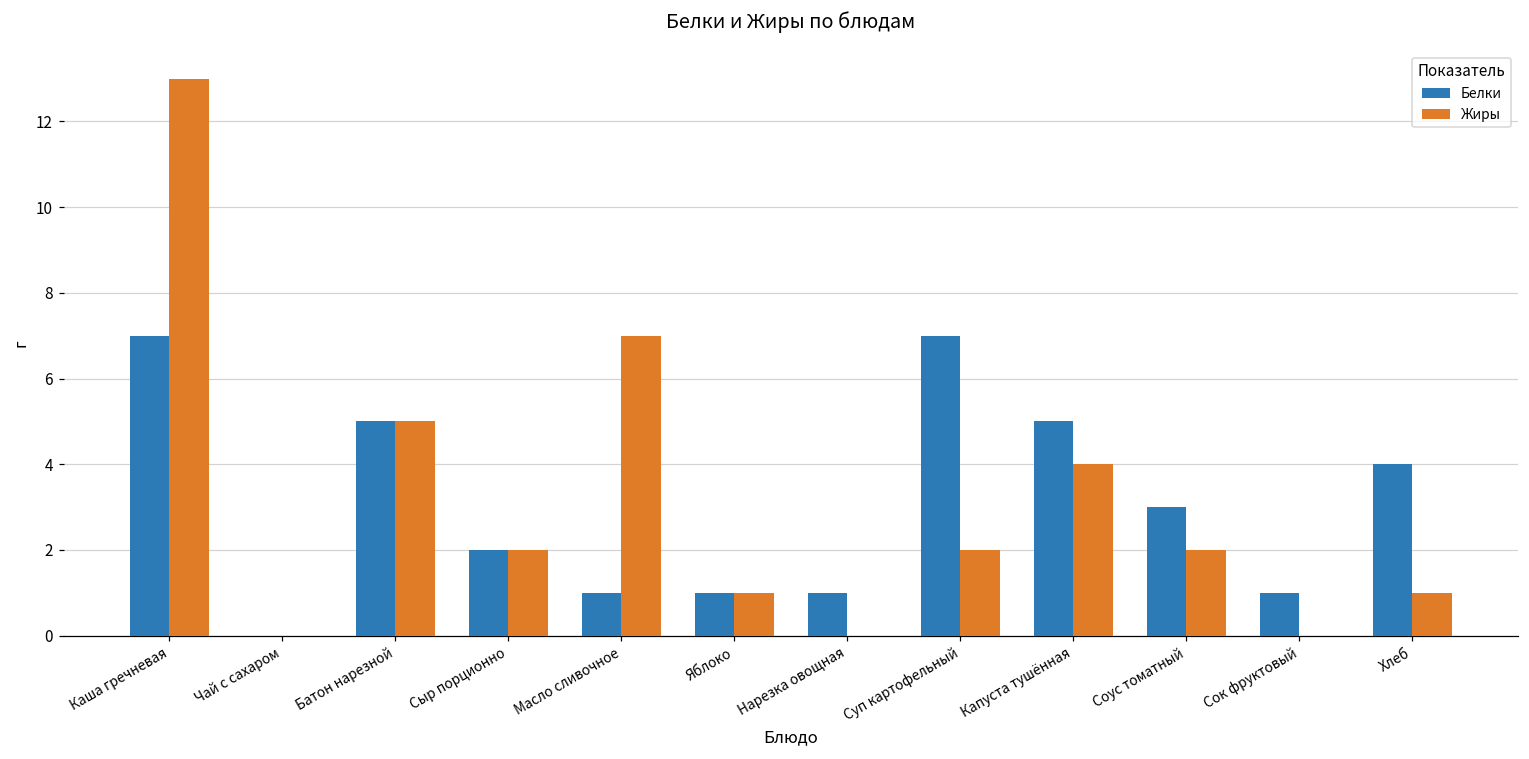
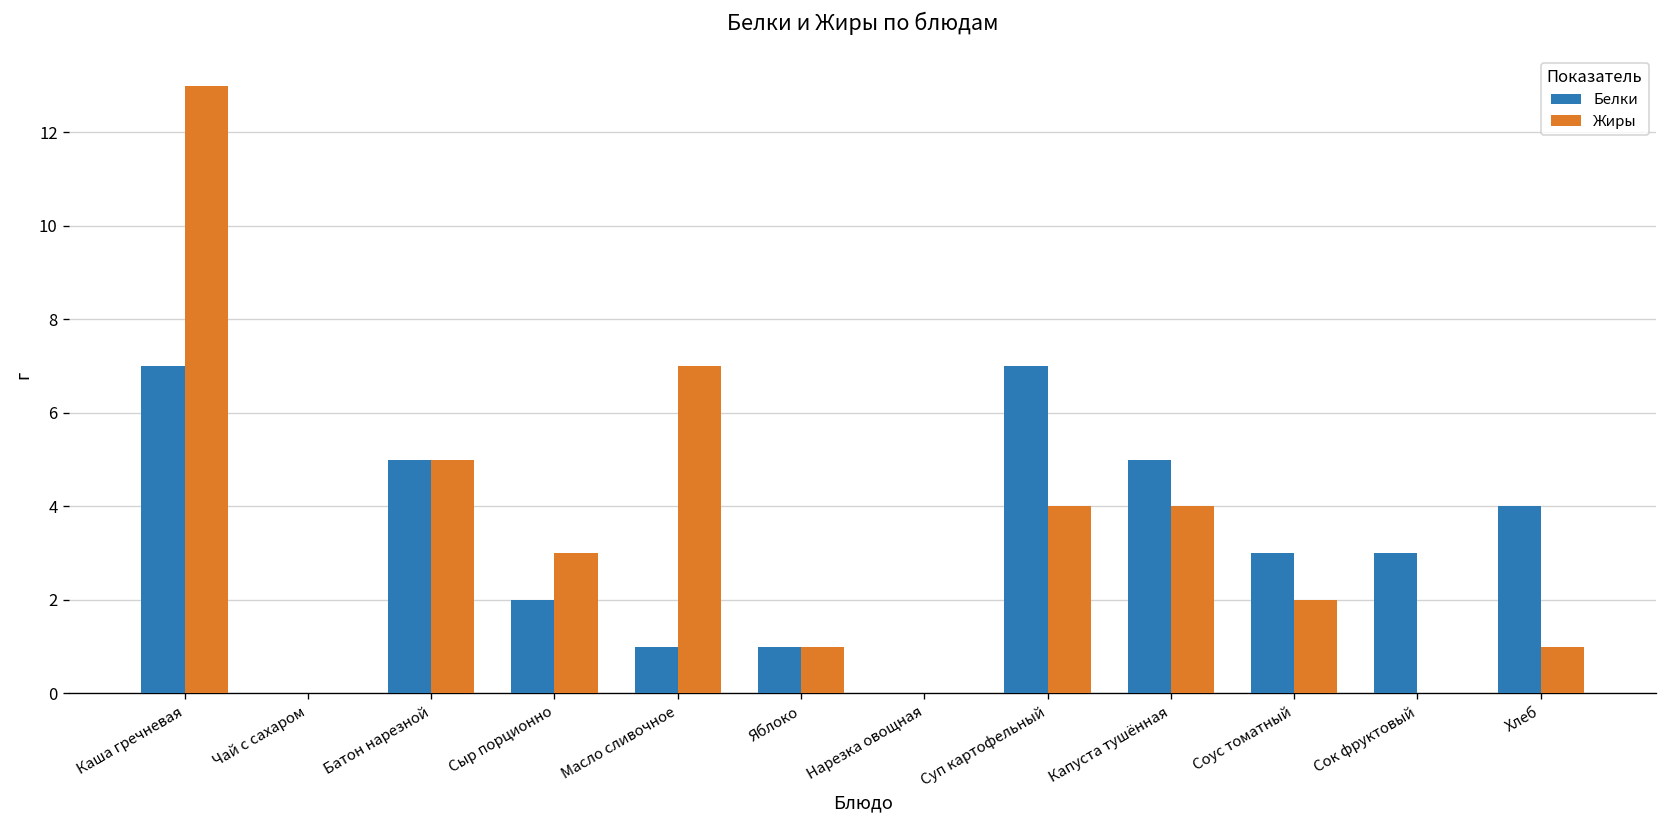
  {
    "Белки": {
      "Каша гречневая": 7,
      "Чай с сахаром": 0,
      "Батон нарезной": 5,
      "Сыр порционно": 2,
      "Масло сливочное": 1,
      "Яблоко": 1,
-     "Нарезка овощная": 1,
+     "Нарезка овощная": 0,
      "Суп картофельный": 7,
      "Капуста тушённая": 5,
      "Соус томатный": 3,
-     "Сок фруктовый": 1,
+     "Сок фруктовый": 3,
      "Хлеб": 4
    },
    "Жиры": {
      "Каша гречневая": 13,
      "Чай с сахаром": 0,
      "Батон нарезной": 5,
-     "Сыр порционно": 2,
+     "Сыр порционно": 3,
      "Масло сливочное": 7,
      "Яблоко": 1,
      "Нарезка овощная": 0,
-     "Суп картофельный": 2,
+     "Суп картофельный": 4,
      "Капуста тушённая": 4,
      "Соус томатный": 2,
      "Сок фруктовый": 0,
      "Хлеб": 1
    }
  }
